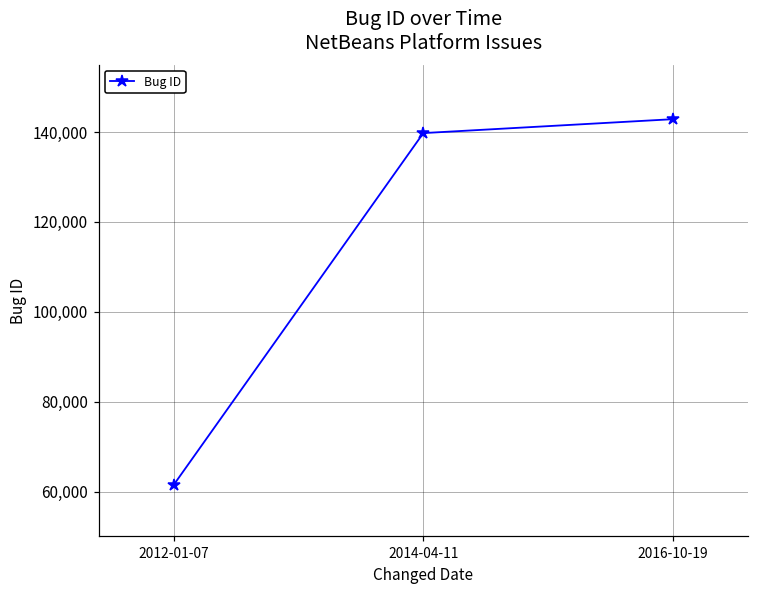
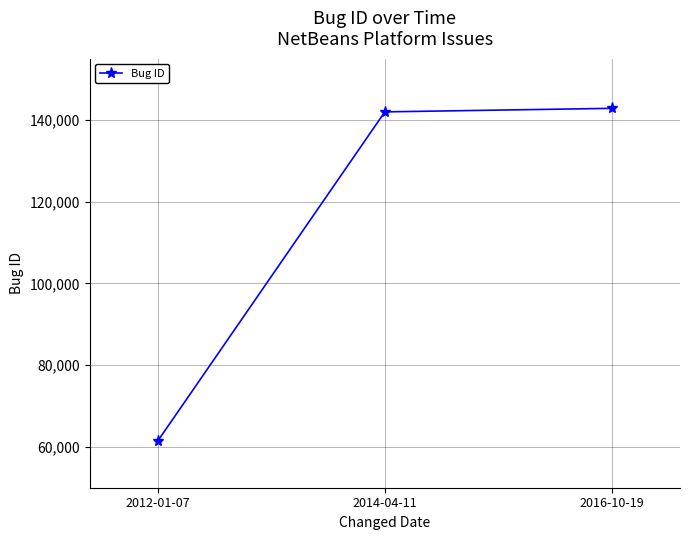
  {
    "2012-01-07": "61,000",
-   "2014-04-11": "140,000",
+   "2014-04-11": "142,000",
    "2016-10-19": "143,000"
  }
